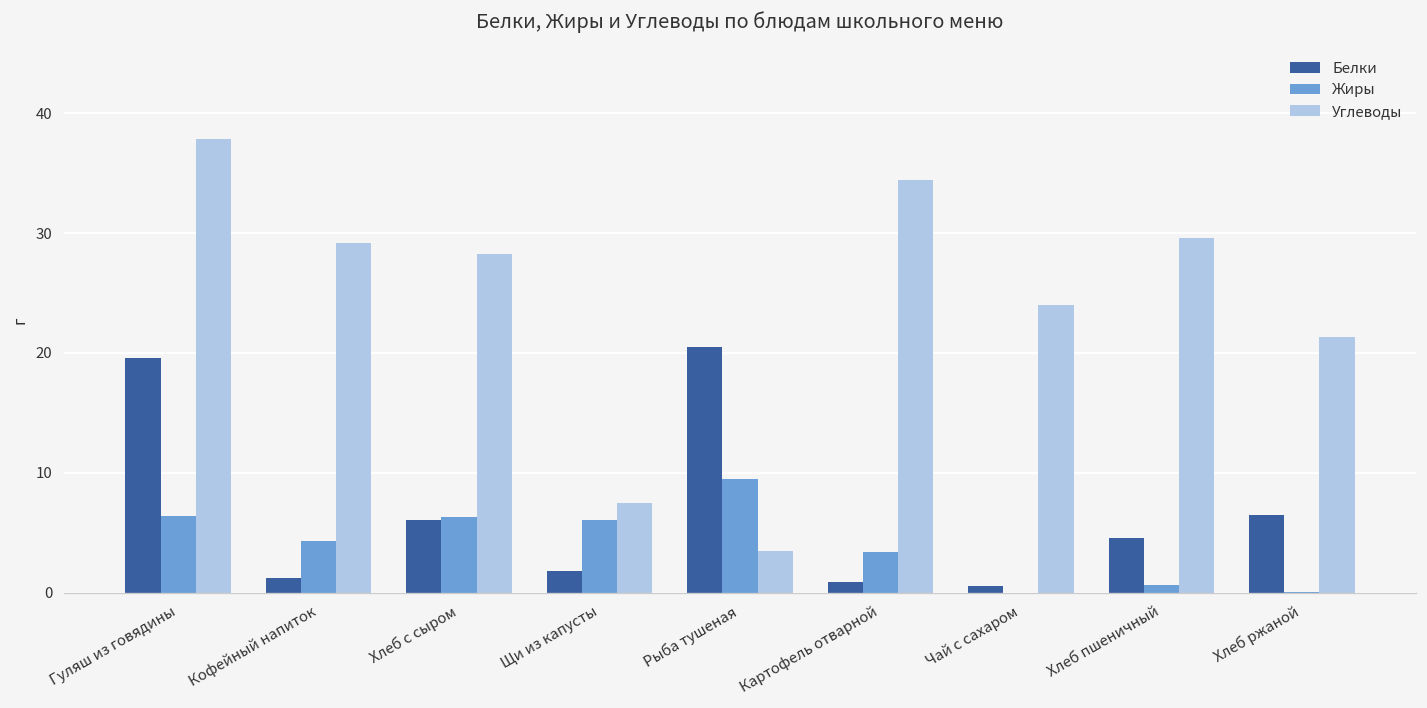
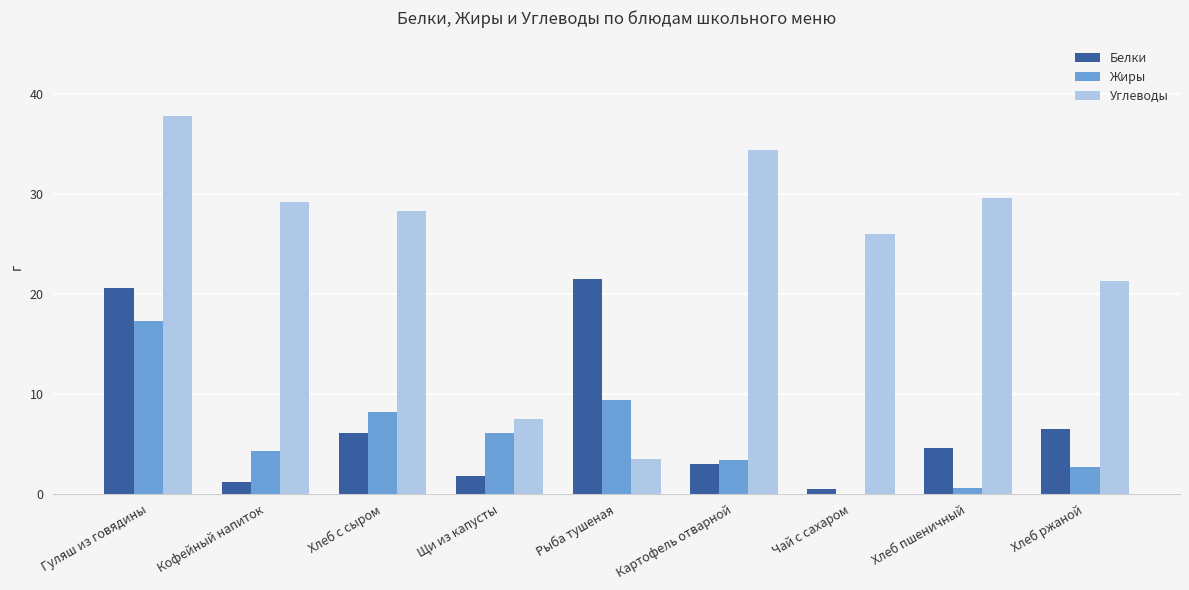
  {
    "Белки": {
-     "Гуляш из говядины": 20,
+     "Гуляш из говядины": 21,
      "Кофейный напиток": 1,
      "Хлеб с сыром": 6,
      "Щи из капусты": 2,
-     "Рыба тушеная": 20,
-     "Картофель отварной": 1,
+     "Рыба тушеная": 21,
+     "Картофель отварной": 3,
      "Чай с сахаром": 1,
      "Хлеб пшеничный": 5,
      "Хлеб ржаной": 7
    },
    "Жиры": {
-     "Гуляш из говядины": 6,
+     "Гуляш из говядины": 17,
      "Кофейный напиток": 4,
-     "Хлеб с сыром": 6,
+     "Хлеб с сыром": 8,
      "Щи из капусты": 6,
      "Рыба тушеная": 9,
      "Картофель отварной": 3,
      "Чай с сахаром": 0,
      "Хлеб пшеничный": 1,
-     "Хлеб ржаной": 0
+     "Хлеб ржаной": 3
    },
    "Углеводы": {
      "Гуляш из говядины": 38,
      "Кофейный напиток": 29,
      "Хлеб с сыром": 28,
      "Щи из капусты": 8,
      "Рыба тушеная": 3,
      "Картофель отварной": 34,
-     "Чай с сахаром": 24,
+     "Чай с сахаром": 26,
      "Хлеб пшеничный": 30,
      "Хлеб ржаной": 21
    }
  }
